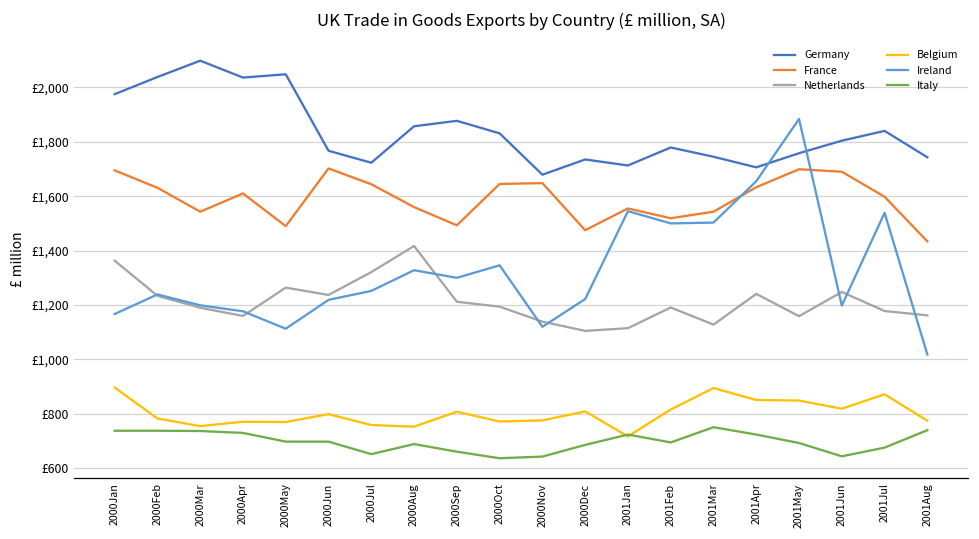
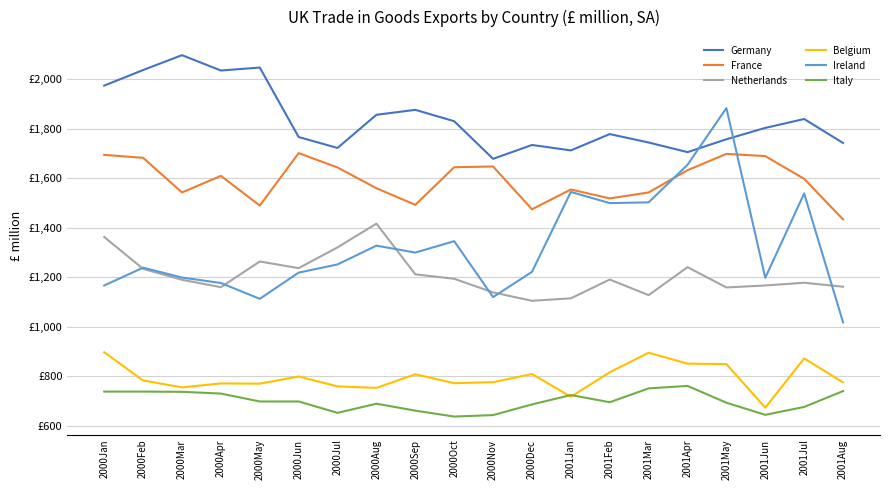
  {
    "France": {
      "2000Jan": "£1,700",
-     "2000Feb": "£1,630",
+     "2000Feb": "£1,680",
      "2000Mar": "£1,540",
      "2000Apr": "£1,610",
      "2000May": "£1,490",
      "2000Jun": "£1,700",
      "2000Jul": "£1,640",
      "2000Aug": "£1,560",
      "2000Sep": "£1,490",
      "2000Oct": "£1,650",
      "2000Nov": "£1,650",
      "2000Dec": "£1,480",
      "2001Feb": "£1,520",
      "2001Mar": "£1,540",
      "2001Apr": "£1,630",
      "2001May": "£1,700",
      "2001Jun": "£1,690",
      "2001Jul": "£1,600",
      "2001Aug": "£1,430"
    },
    "Netherlands": {
      "2000Jan": "£1,360",
      "2000Apr": "£1,160",
      "2000May": "£1,260",
      "2000Jun": "£1,240",
      "2000Jul": "£1,320",
      "2000Aug": "£1,420",
      "2000Sep": "£1,210",
      "2000Oct": "£1,190",
      "2000Nov": "£1,140",
      "2000Dec": "£1,110",
      "2001Jan": "£1,120",
      "2001Feb": "£1,190",
      "2001Mar": "£1,130",
      "2001Apr": "£1,240",
      "2001May": "£1,160",
-     "2001Jun": "£1,250",
+     "2001Jun": "£1,170",
      "2001Jul": "£1,180",
      "2001Aug": "£1,160"
    },
    "Belgium": {
      "2000Jan": "£900",
      "2000Feb": "£780",
      "2000Mar": "£760",
      "2000Apr": "£770",
      "2000May": "£770",
      "2000Jun": "£800",
      "2000Jul": "£760",
      "2000Aug": "£750",
      "2000Sep": "£810",
      "2000Oct": "£770",
      "2000Nov": "£780",
      "2000Dec": "£810",
      "2001Feb": "£820",
      "2001Mar": "£900",
      "2001Apr": "£850",
      "2001May": "£850",
-     "2001Jun": "£820",
+     "2001Jun": "£670",
      "2001Jul": "£870",
      "2001Aug": "£780"
    },
    "Italy": {
      "2000Jan": "£740",
      "2000Feb": "£740",
      "2000Mar": "£740",
      "2000Apr": "£730",
      "2000May": "£700",
      "2000Jun": "£700",
      "2000Jul": "£650",
      "2000Aug": "£690",
      "2000Sep": "£660",
      "2000Oct": "£640",
      "2000Nov": "£640",
      "2000Dec": "£690",
      "2001Feb": "£700",
      "2001Mar": "£750",
-     "2001Apr": "£720",
+     "2001Apr": "£760",
      "2001May": "£690",
      "2001Jun": "£640",
      "2001Jul": "£680",
      "2001Aug": "£740"
    }
  }
